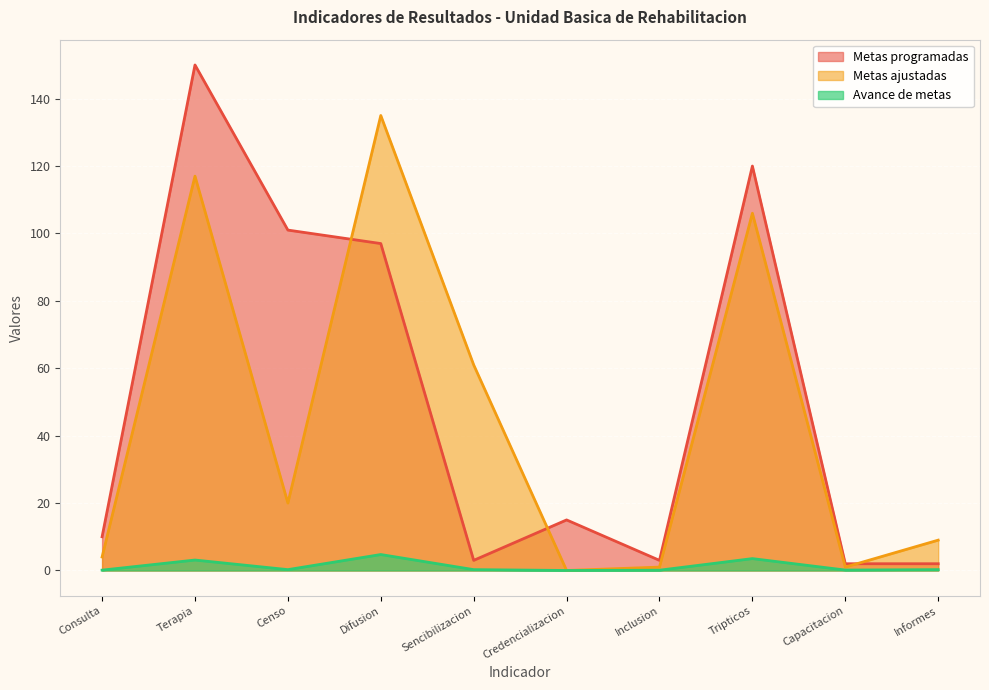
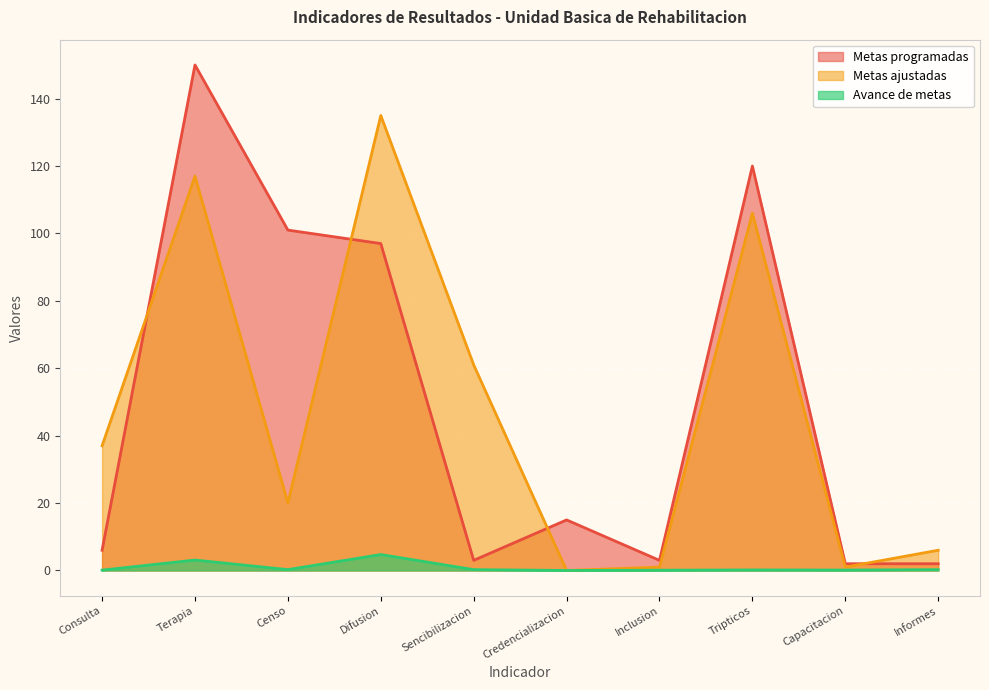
  {
    "Metas programadas": {
-     "Consulta": 10,
+     "Consulta": 6,
      "Terapia": 150,
      "Censo": 101,
      "Difusion": 97,
      "Sencibilizacion": 3,
      "Credencializacion": 15,
      "Inclusion": 3,
      "Tripticos": 120,
      "Capacitacion": 2,
      "Informes": 2
    },
    "Metas ajustadas": {
-     "Consulta": 4,
+     "Consulta": 37,
      "Terapia": 117,
      "Censo": 20,
      "Difusion": 135,
      "Sencibilizacion": 61,
      "Inclusion": 1,
      "Tripticos": 106,
      "Capacitacion": 1,
-     "Informes": 9
+     "Informes": 6
    },
    "Avance de metas": {
      "Consulta": 0,
      "Terapia": 3,
      "Censo": 0,
      "Difusion": 5,
      "Sencibilizacion": 0,
      "Inclusion": 0,
-     "Tripticos": 4,
+     "Tripticos": 0,
      "Capacitacion": 0,
      "Informes": 0
    }
  }
